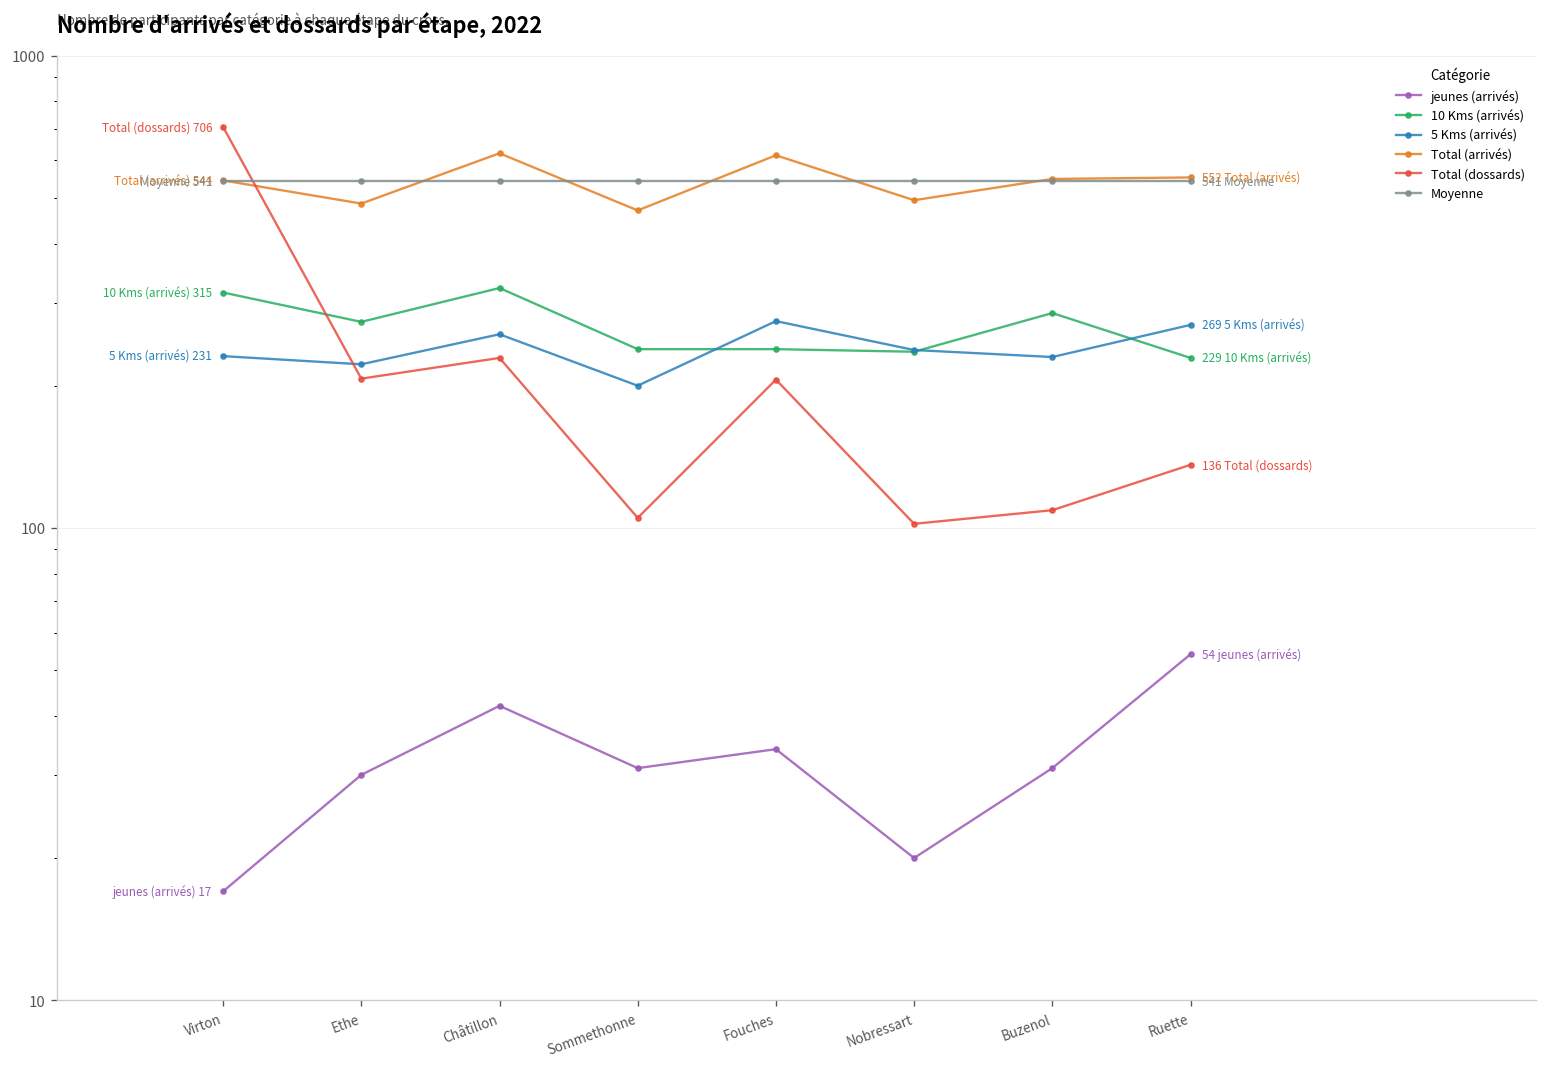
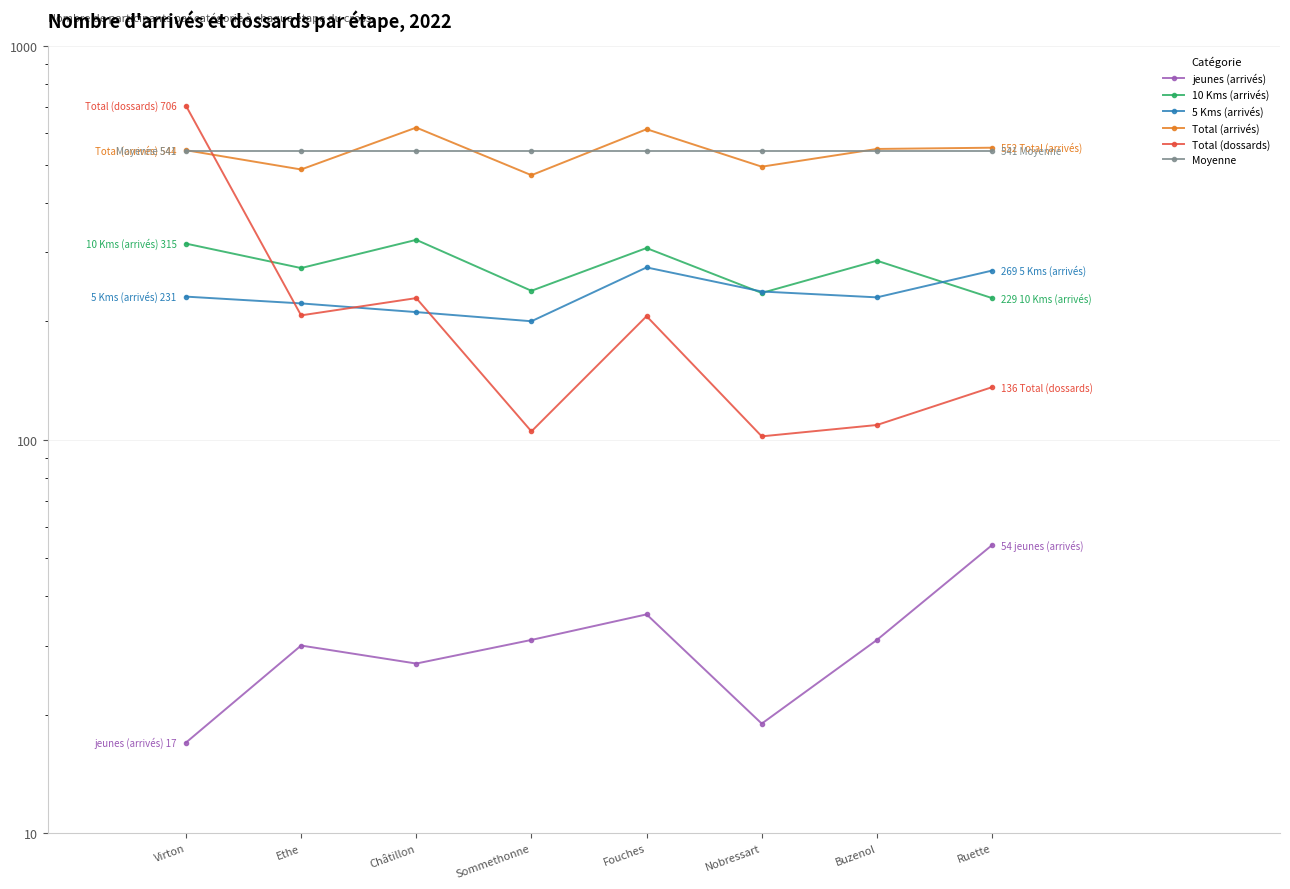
  {
    "jeunes (arrivés)": {
      "Ethe": 30,
-     "Châtillon": 42,
+     "Châtillon": 27,
      "Sommethonne": 31,
-     "Fouches": 34,
-     "Nobressart": 20,
+     "Fouches": 36,
+     "Nobressart": 19,
      "Buzenol": 31
    },
    "10 Kms (arrivés)": {
      "Ethe": 270,
      "Châtillon": 320,
      "Sommethonne": 240,
-     "Fouches": 240,
+     "Fouches": 310,
      "Buzenol": 290
    },
    "5 Kms (arrivés)": {
      "Ethe": 220,
-     "Châtillon": 260,
+     "Châtillon": 210,
      "Sommethonne": 200,
      "Fouches": 270,
      "Buzenol": 230
    },
    "Moyenne": {
      "Ethe": 540,
      "Châtillon": 540,
      "Sommethonne": 540,
      "Fouches": 540,
      "Nobressart": 540
    }
  }
